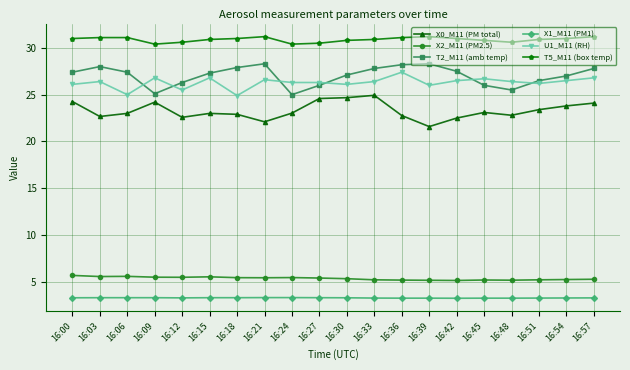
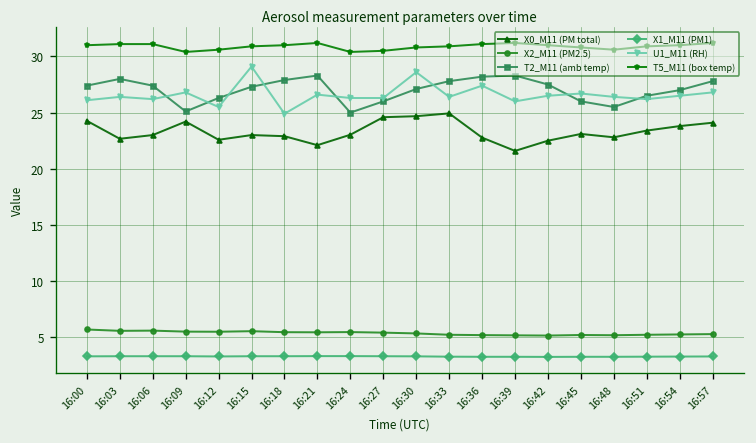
  {
    "U1_M11 (RH)": {
      "16:00": 26,
      "16:03": 26,
-     "16:06": 25,
+     "16:06": 26,
      "16:09": 27,
      "16:12": 26,
-     "16:15": 27,
+     "16:15": 29,
      "16:18": 25,
      "16:21": 27,
      "16:24": 26,
      "16:27": 26,
-     "16:30": 26,
+     "16:30": 29,
      "16:33": 26,
      "16:36": 27,
      "16:39": 26,
      "16:42": 27,
      "16:45": 27,
      "16:48": 26,
      "16:51": 26,
      "16:54": 27,
      "16:57": 27
    }
  }
